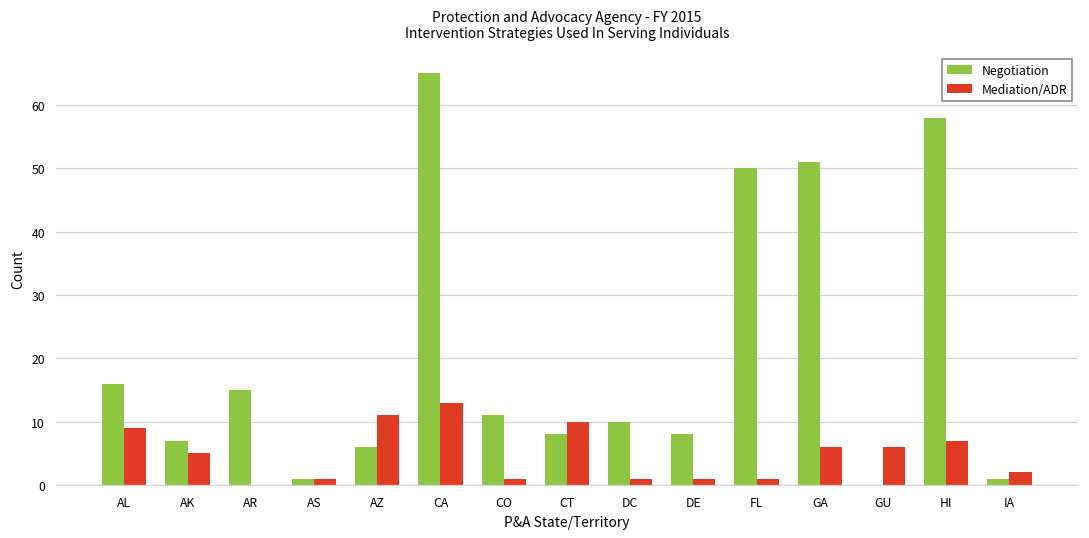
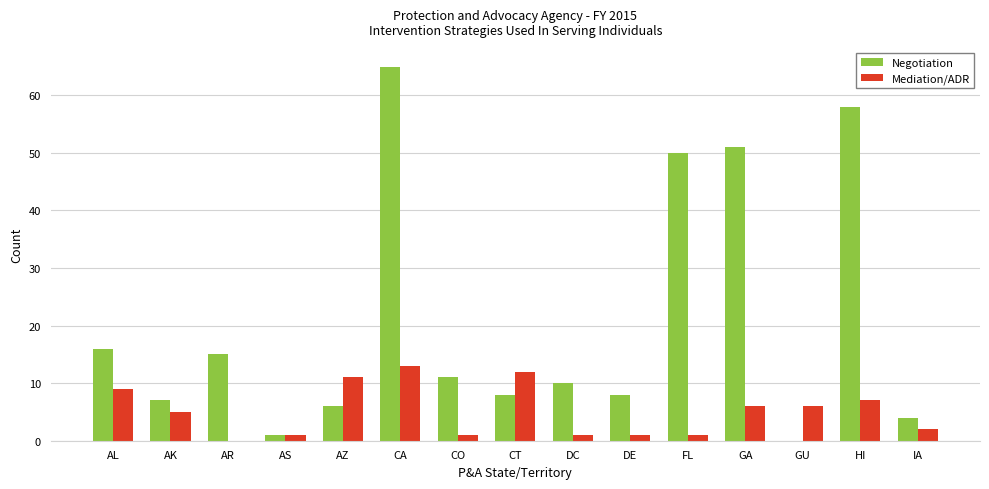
  {
    "Negotiation": {
      "AL": 16,
      "AK": 7,
      "AR": 15,
      "AS": 1,
      "AZ": 6,
      "CA": 65,
      "CO": 11,
      "CT": 8,
      "DC": 10,
      "DE": 8,
      "FL": 50,
      "GA": 51,
      "GU": 0,
      "HI": 58,
-     "IA": 1
+     "IA": 4
    },
    "Mediation/ADR": {
      "AL": 9,
      "AK": 5,
      "AR": 0,
      "AS": 1,
      "AZ": 11,
      "CA": 13,
      "CO": 1,
-     "CT": 10,
+     "CT": 12,
      "DC": 1,
      "DE": 1,
      "FL": 1,
      "GA": 6,
      "GU": 6,
      "HI": 7,
      "IA": 2
    }
  }
